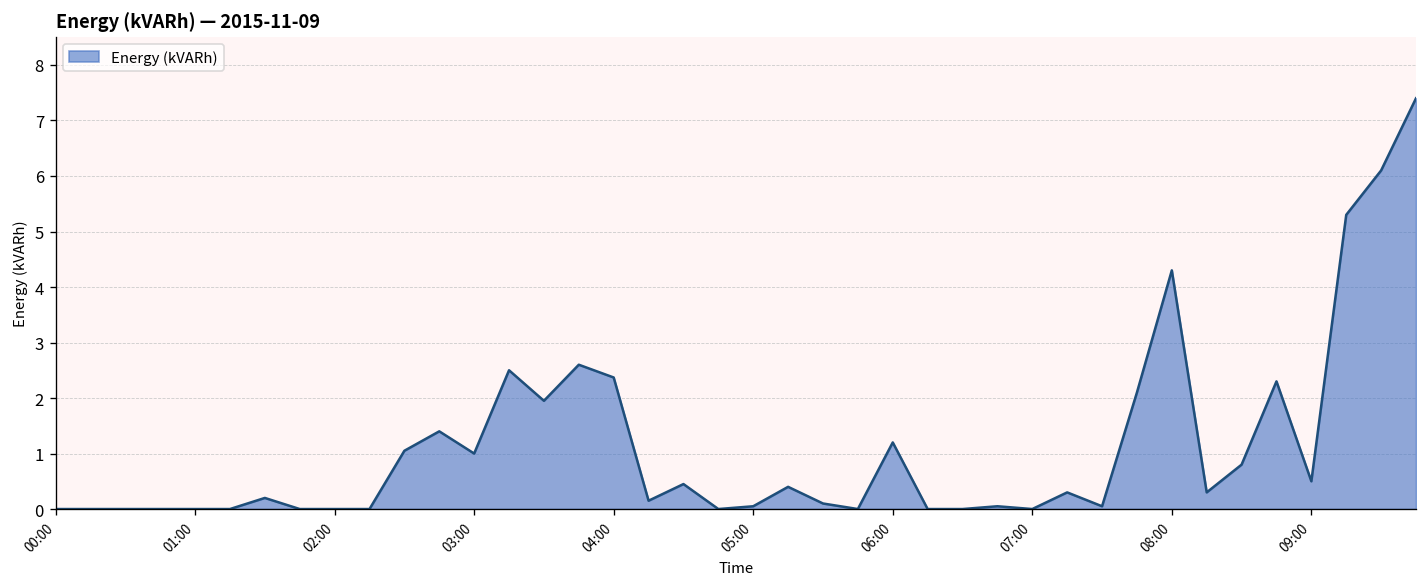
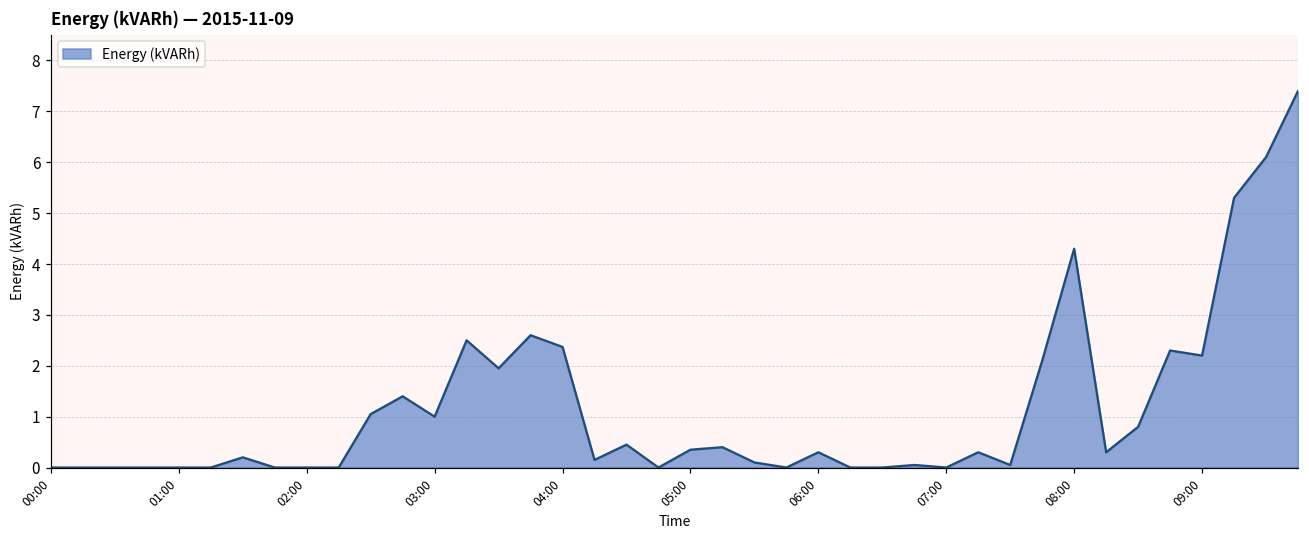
  {
    "00:00": 0.0,
    "01:00": 0.0,
    "02:00": 0.0,
    "03:00": 1.0,
    "04:00": 2.4,
-   "05:00": 0.1,
-   "06:00": 1.2,
+   "05:00": 0.4,
+   "06:00": 0.3,
    "07:00": 0.0,
    "08:00": 4.3,
-   "09:00": 0.5
+   "09:00": 2.2
  }
